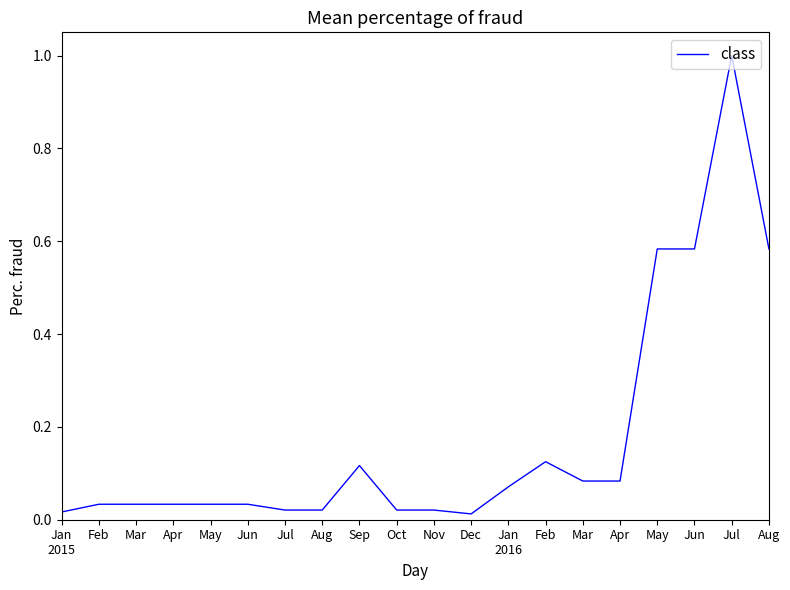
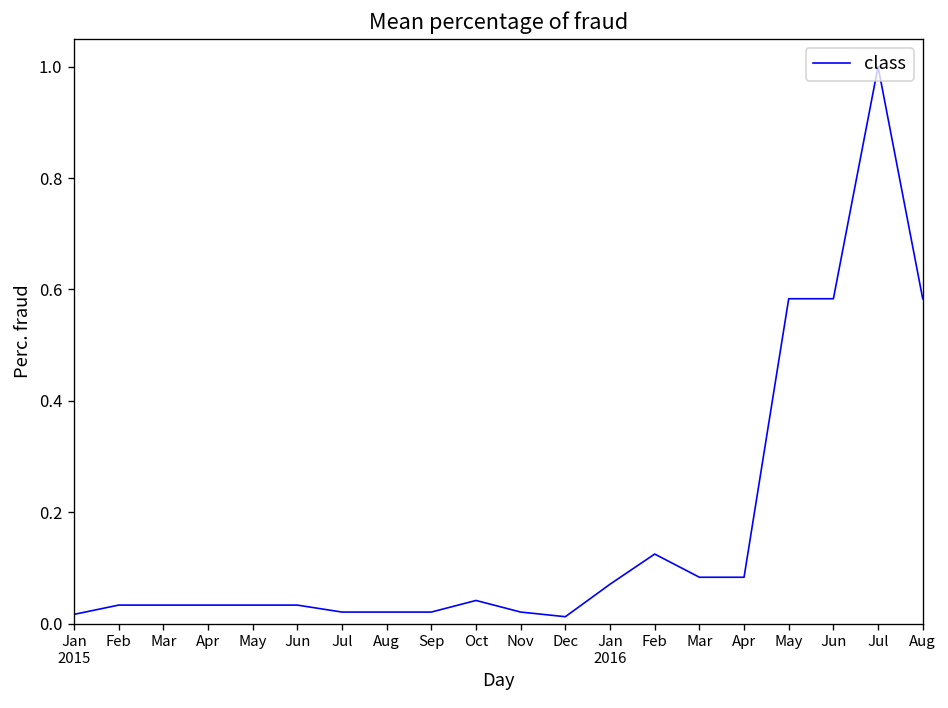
  {
    "Jan 2015": 0.02,
-   "Sep": 0.12,
-   "Oct": 0.02,
+   "Sep": 0.02,
+   "Oct": 0.04,
    "Nov": 0.02,
    "Dec": 0.01,
    "Jan 2016": 0.07
  }
